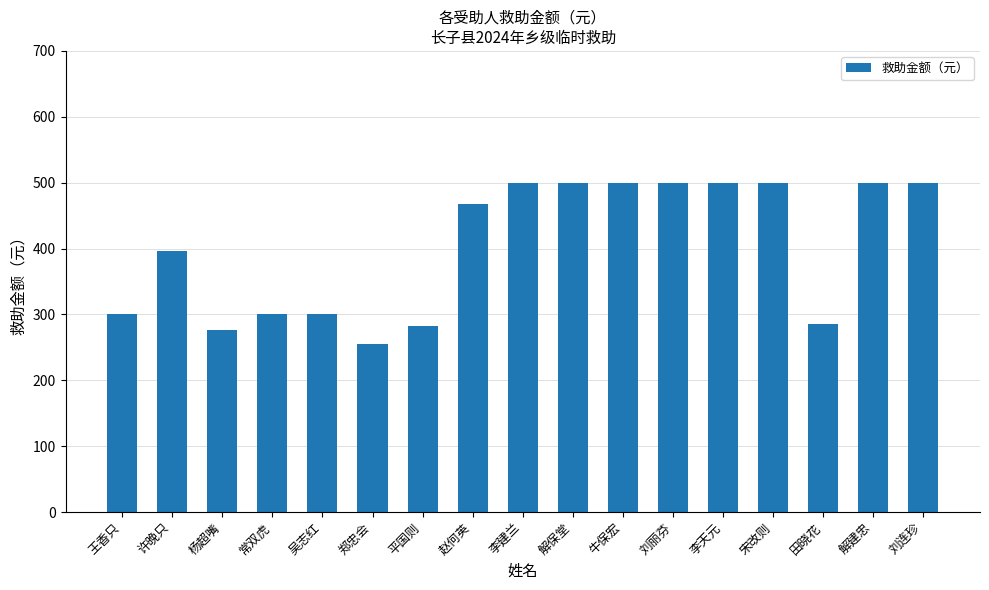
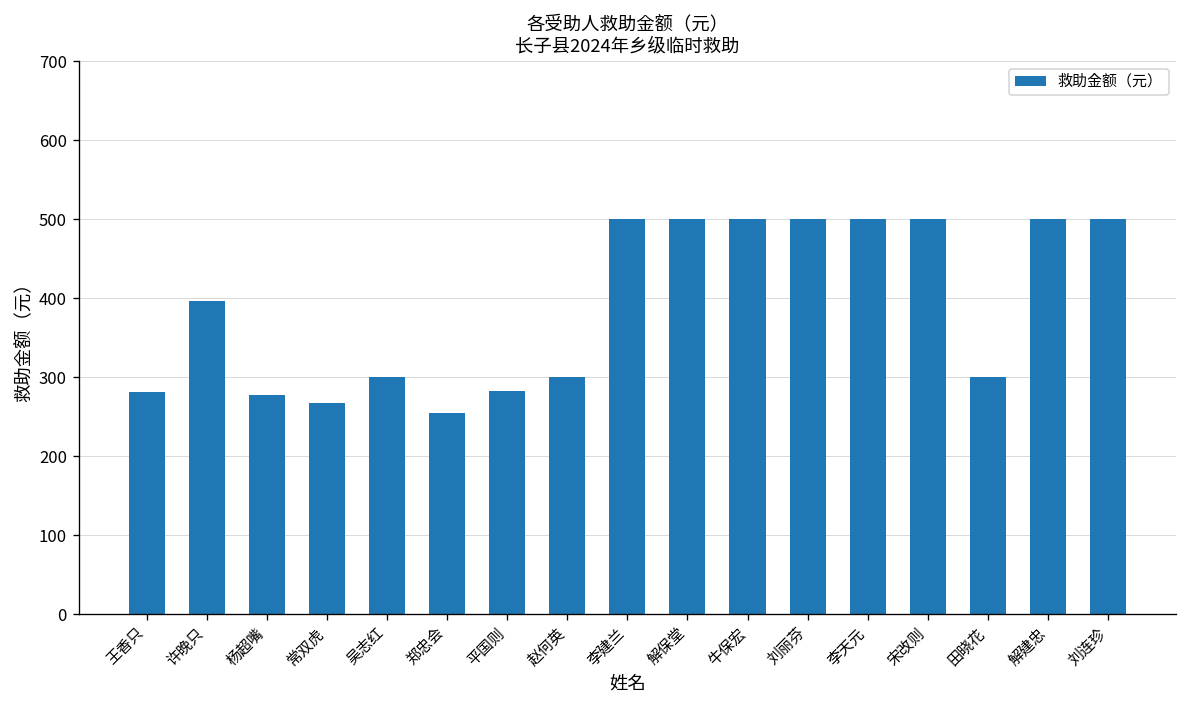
  {
-   "王香只": 300,
+   "王香只": 280,
    "许晚只": 400,
    "杨超嘴": 280,
-   "常双虎": 300,
+   "常双虎": 270,
    "吴志红": 300,
    "郑忠会": 260,
    "平国则": 280,
-   "赵何英": 470,
+   "赵何英": 300,
    "李建兰": 500,
    "解保堂": 500,
    "牛保宏": 500,
    "刘丽芬": 500,
    "李天元": 500,
    "宋改则": 500,
-   "田晓花": 290,
+   "田晓花": 300,
    "解建忠": 500,
    "刘连珍": 500
  }
